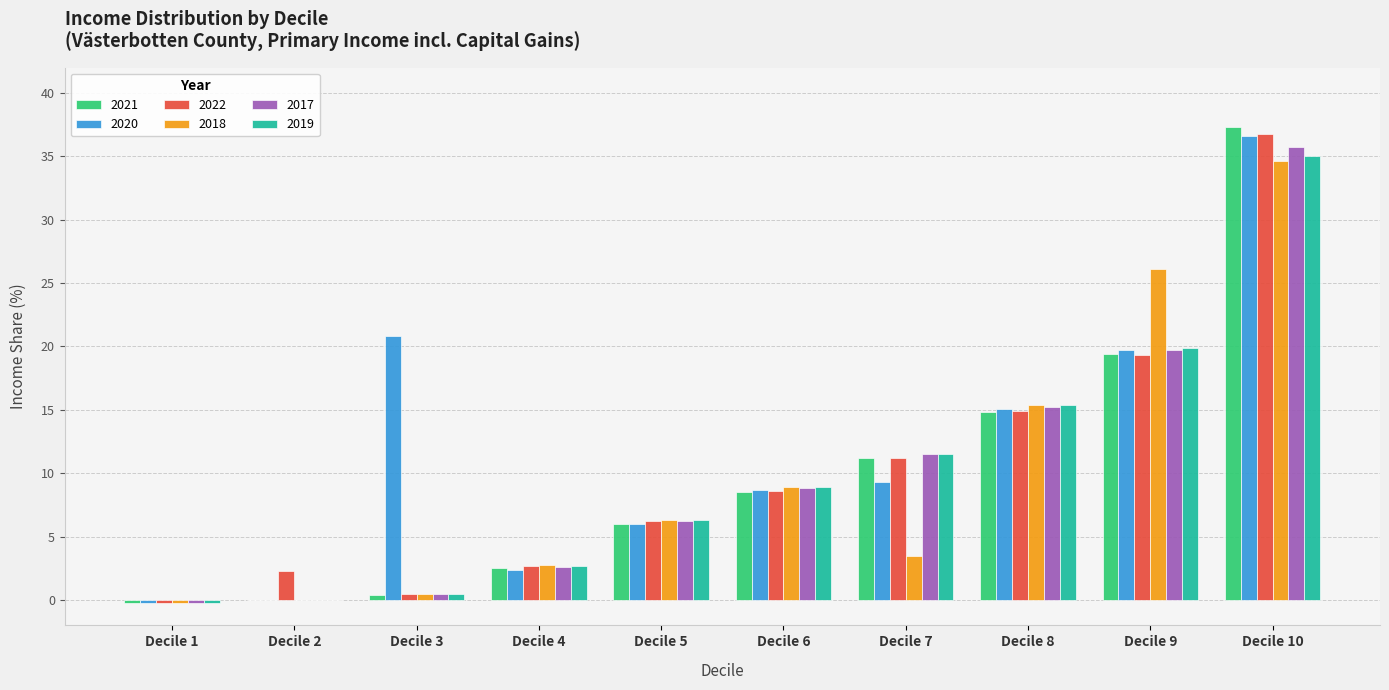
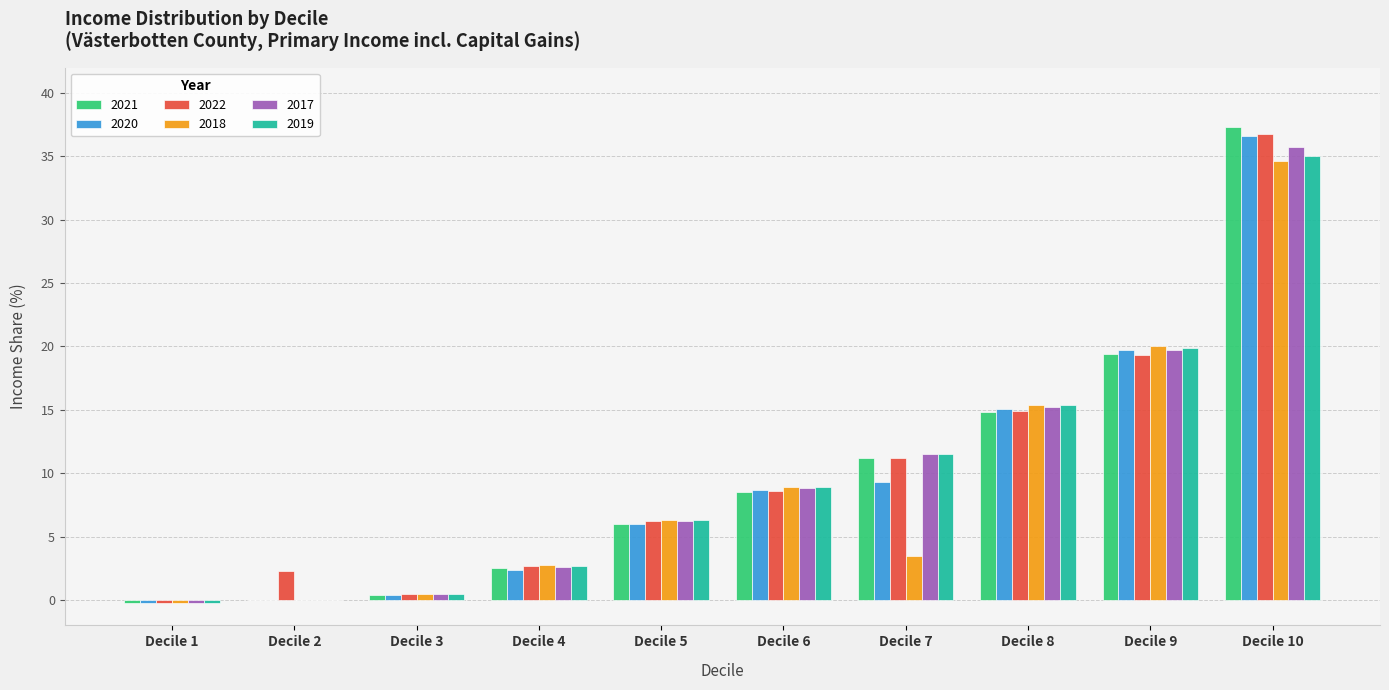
  {
    "2020": {
      "Decile 1": -0.2,
      "Decile 2": 0.0,
-     "Decile 3": 20.8,
+     "Decile 3": 0.4,
      "Decile 4": 2.4,
      "Decile 5": 6.0,
      "Decile 6": 8.7,
      "Decile 7": 9.3,
      "Decile 8": 15.1,
      "Decile 9": 19.7,
      "Decile 10": 36.6
    },
    "2022": {
      "Decile 1": -0.2,
      "Decile 2": 2.3,
      "Decile 3": 0.5,
      "Decile 4": 2.7,
      "Decile 5": 6.2,
      "Decile 6": 8.6,
      "Decile 7": 11.2,
      "Decile 8": 14.9,
      "Decile 9": 19.3,
      "Decile 10": 36.8
    },
    "2018": {
      "Decile 1": -0.2,
      "Decile 2": 0.0,
      "Decile 3": 0.5,
      "Decile 4": 2.8,
      "Decile 5": 6.3,
      "Decile 6": 8.9,
      "Decile 7": 3.5,
      "Decile 8": 15.4,
-     "Decile 9": 26.1,
+     "Decile 9": 20.0,
      "Decile 10": 34.6
    },
    "2017": {
      "Decile 1": -0.2,
      "Decile 2": 0.0,
      "Decile 3": 0.5,
      "Decile 4": 2.6,
      "Decile 5": 6.2,
      "Decile 6": 8.8,
      "Decile 7": 11.5,
      "Decile 8": 15.2,
      "Decile 9": 19.7,
      "Decile 10": 35.7
    }
  }
